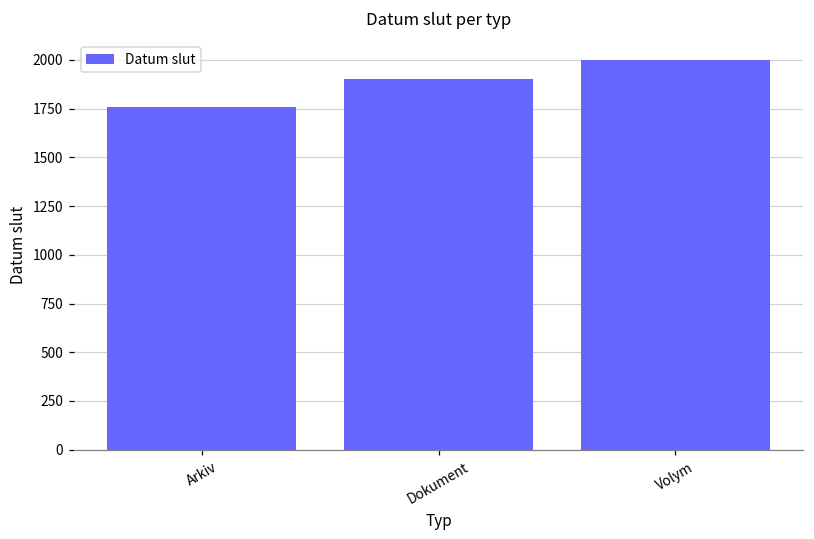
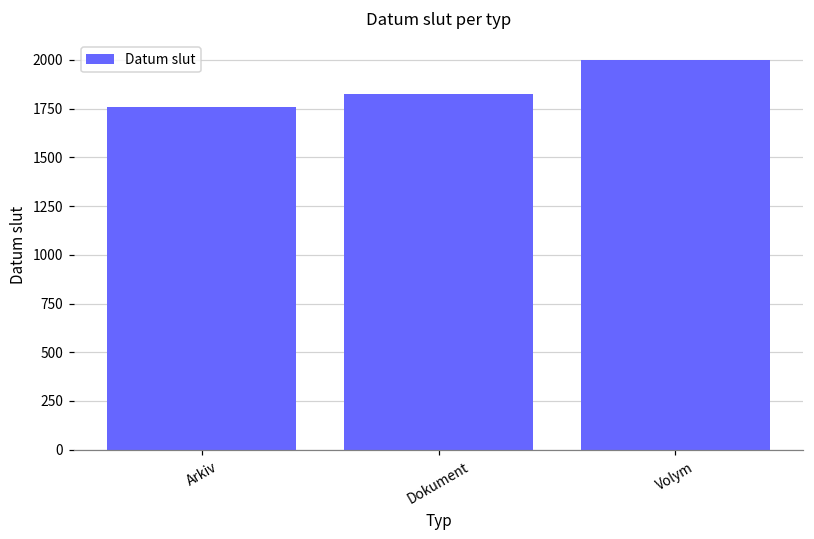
  {
    "Arkiv": 1760,
-   "Dokument": 1900,
+   "Dokument": 1830,
    "Volym": 2000
  }
